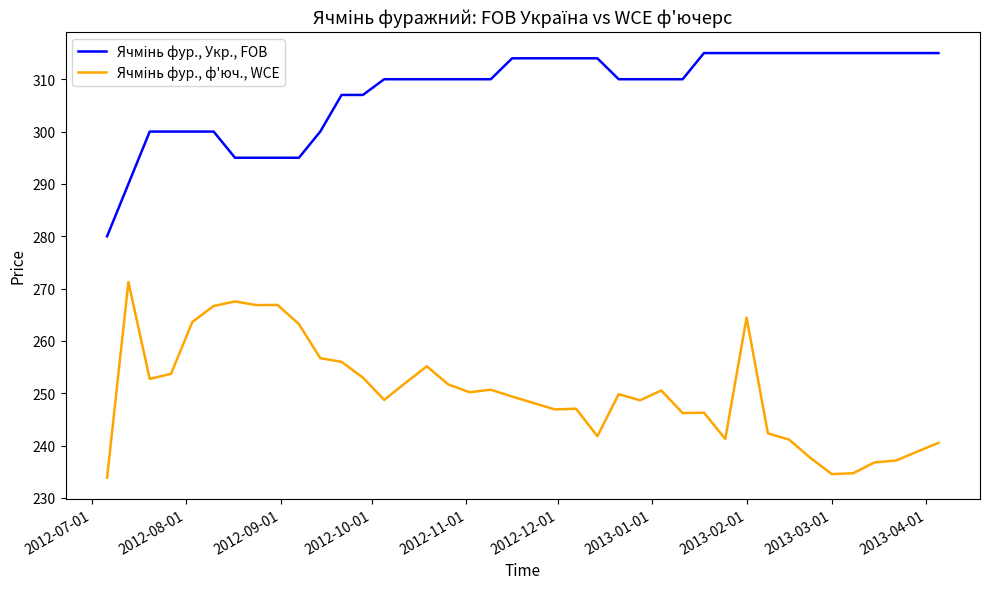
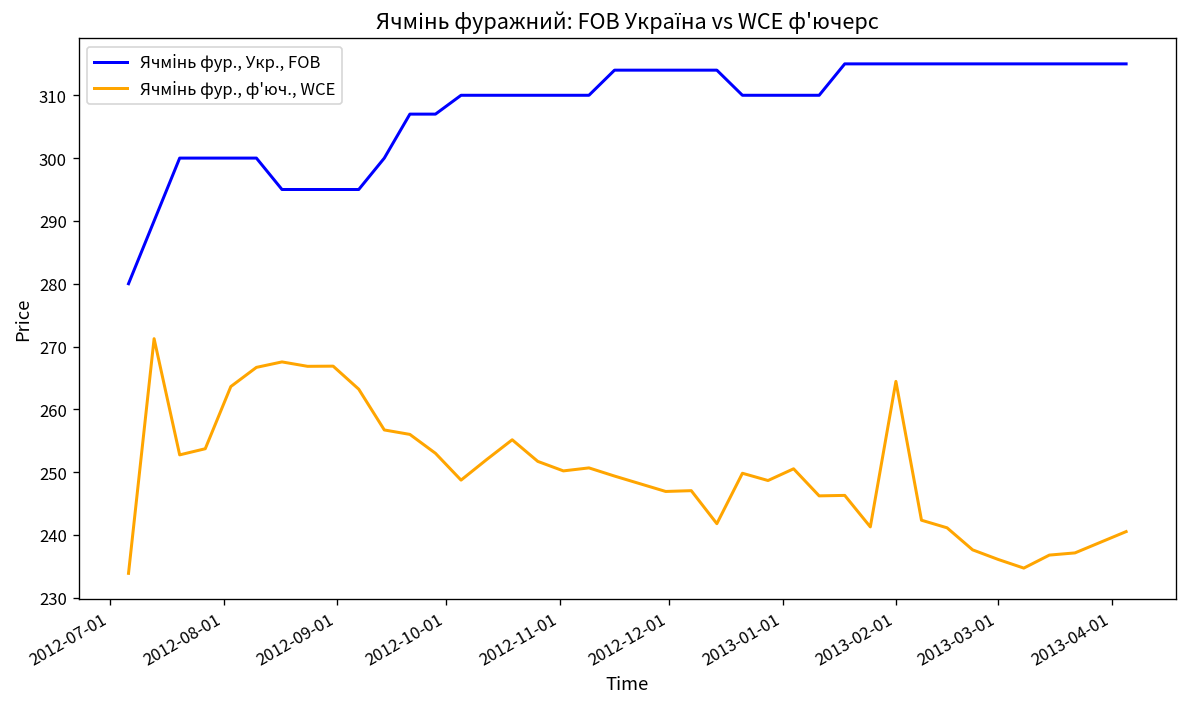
  {
    "Ячмінь фур., Укр., FOB": {
      "2013-02-01": 315,
      "2013-03-01": 315
    },
    "Ячмінь фур., ф'юч., WCE": {
      "2013-02-01": 264,
-     "2013-03-01": 235
+     "2013-03-01": 236
    }
  }
